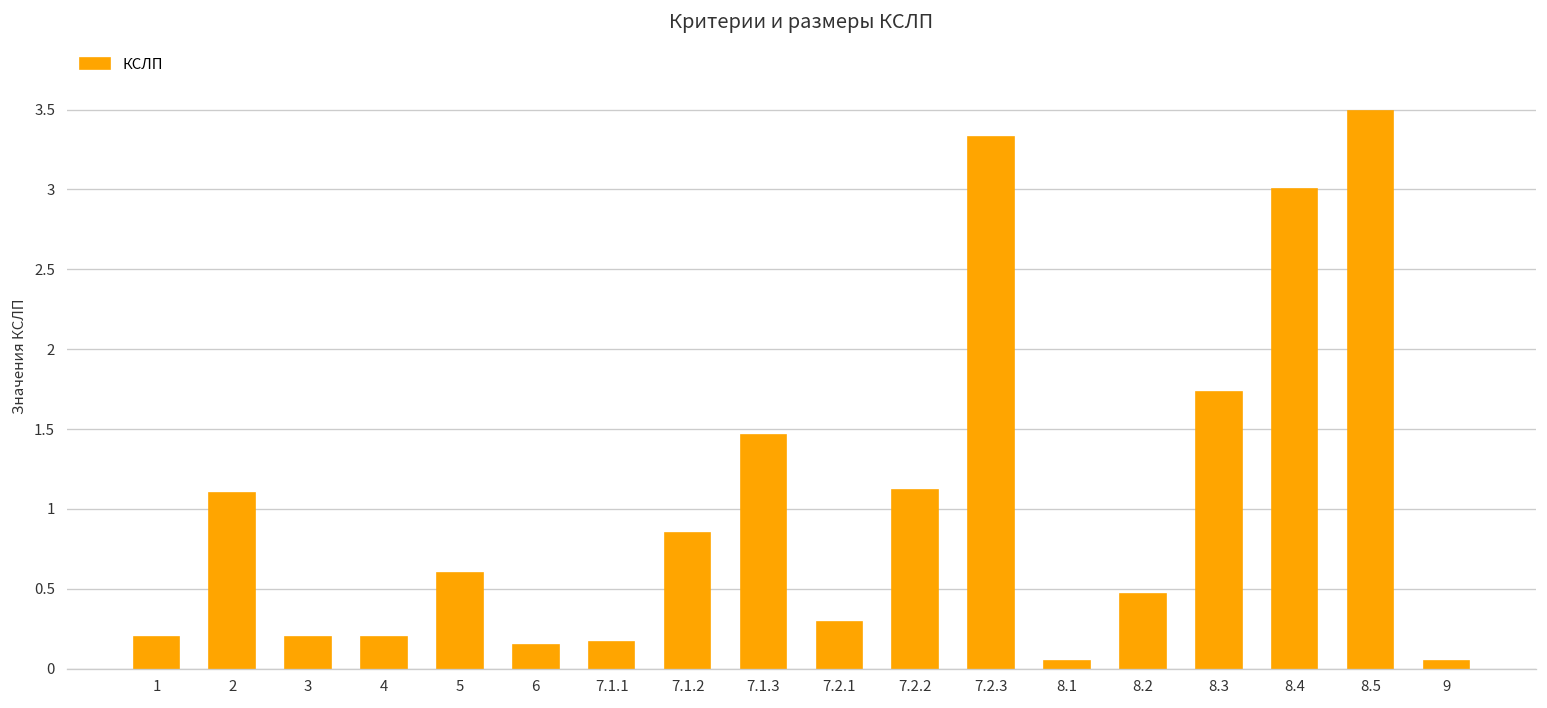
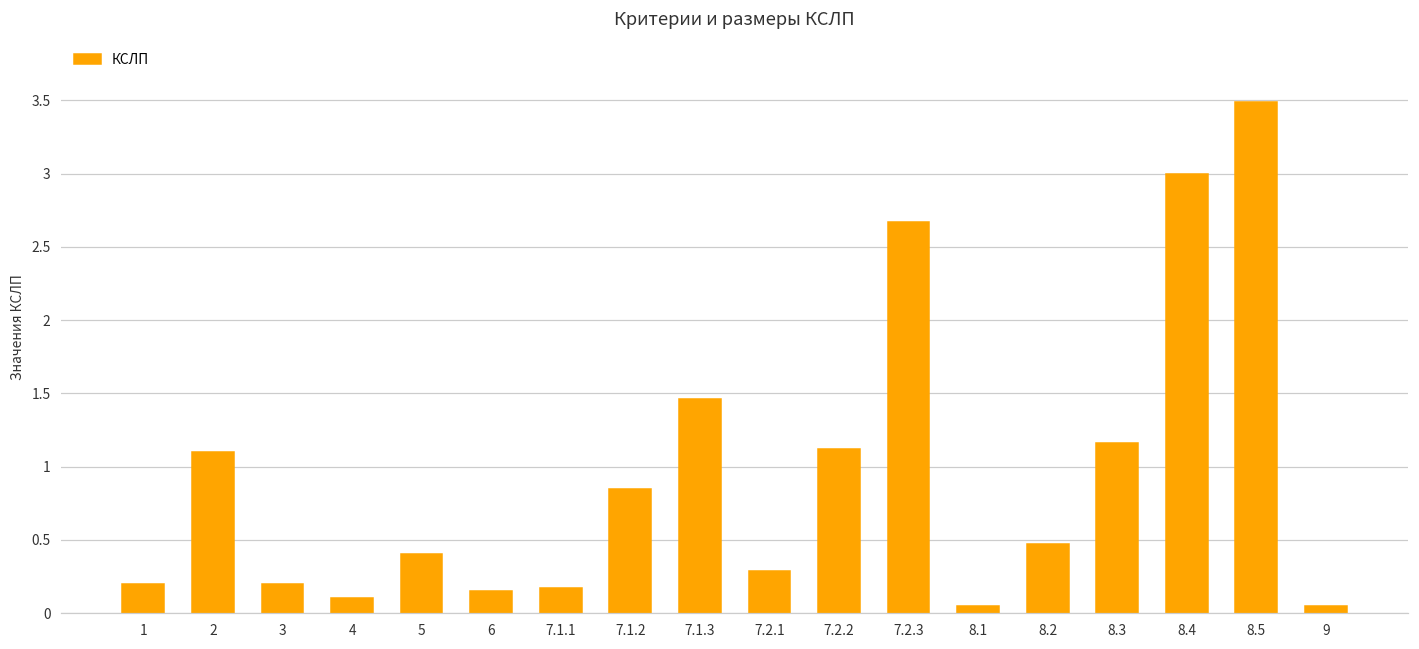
  {
    "1": 0.20,
    "2": 1.10,
    "3": 0.20,
-   "4": 0.2,
-   "5": 0.6,
+   "4": 0.1,
+   "5": 0.4,
    "6": 0.15,
    "7.1.1": 0.17,
    "7.1.2": 0.85,
    "7.1.3": 1.46,
    "7.2.1": 0.29,
    "7.2.2": 1.12,
-   "7.2.3": 3.33,
+   "7.2.3": 2.67,
    "8.1": 0.05,
    "8.2": 0.47,
-   "8.3": 1.73,
+   "8.3": 1.16,
    "8.4": 3.00,
    "8.5": 3.49,
    "9": 0.05
  }
